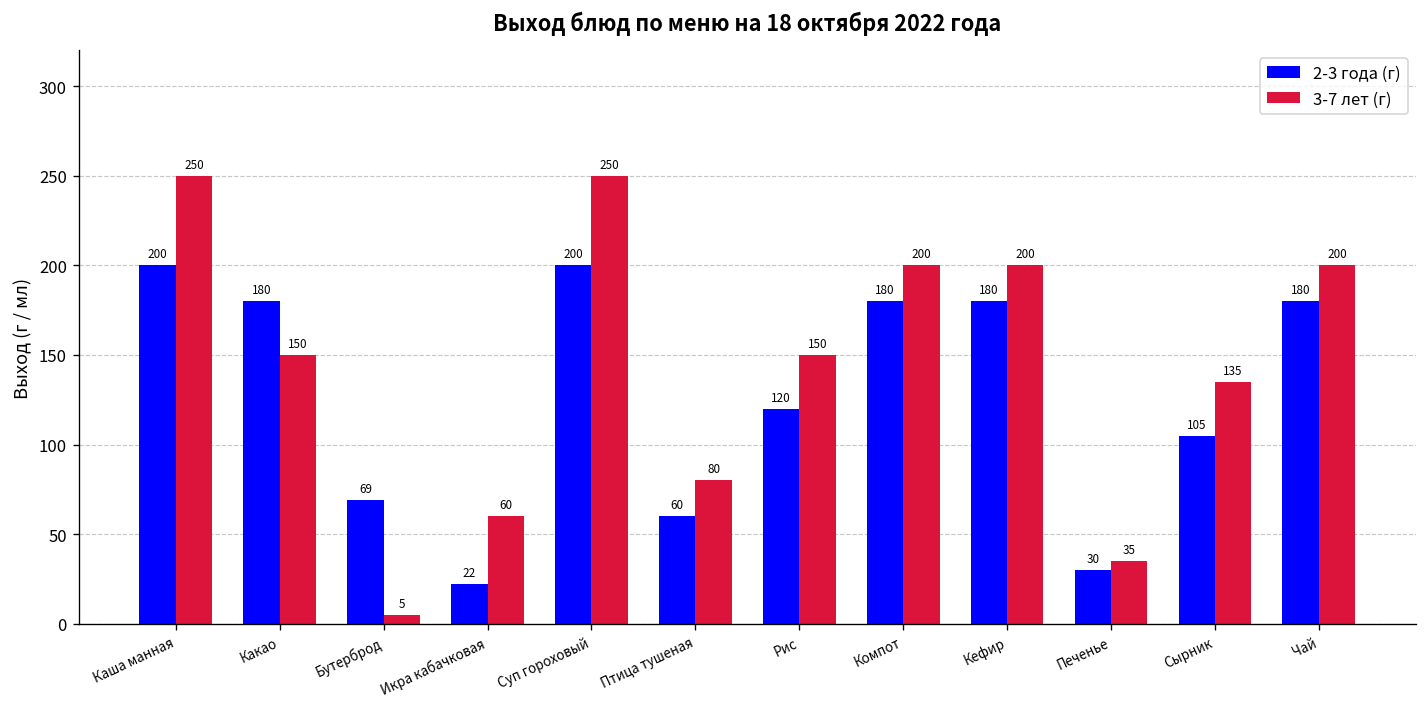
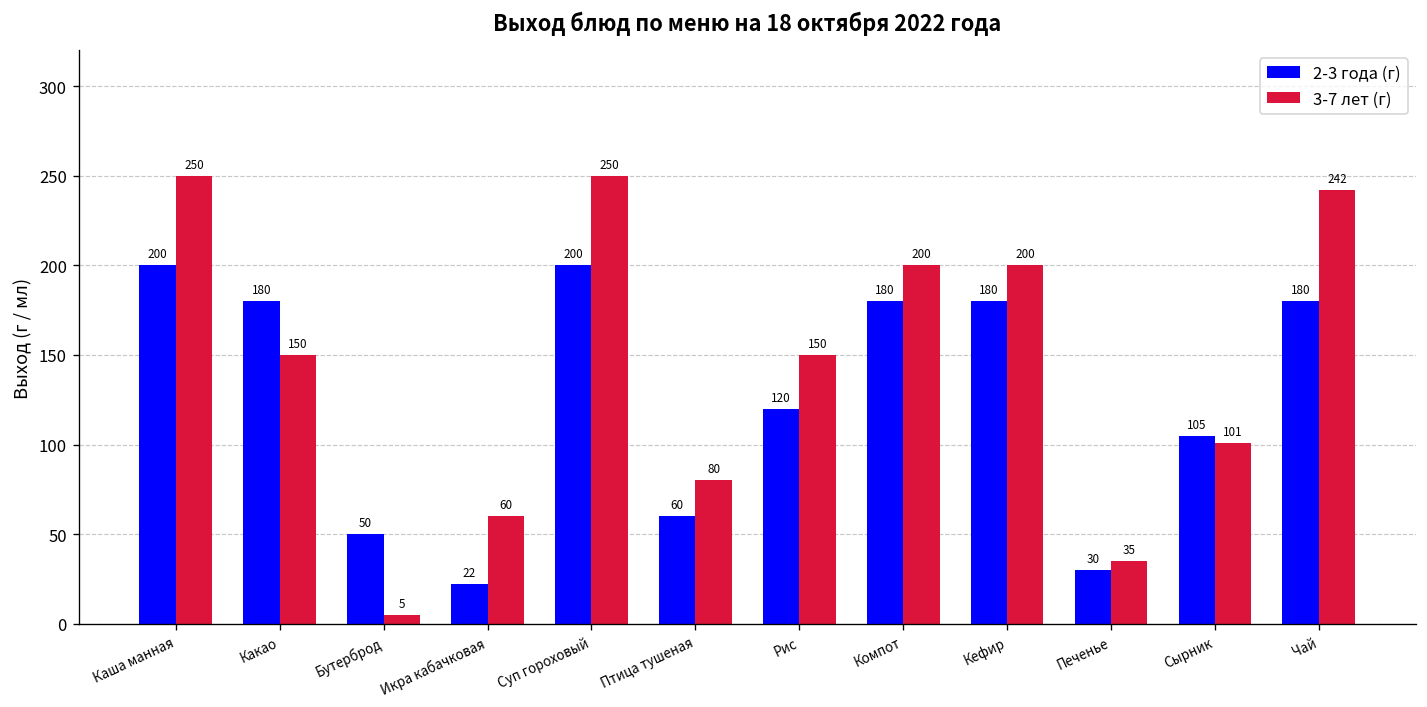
  {
    "2-3 года (г)": {
      "Каша манная": 200,
      "Какао": 180,
-     "Бутерброд": 69,
+     "Бутерброд": 50,
      "Икра кабачковая": 22,
      "Суп гороховый": 200,
      "Птица тушеная": 60,
      "Рис": 120,
      "Компот": 180,
      "Кефир": 180,
      "Печенье": 30,
      "Сырник": 105,
      "Чай": 180
    },
    "3-7 лет (г)": {
      "Каша манная": 250,
      "Какао": 150,
      "Бутерброд": 5,
      "Икра кабачковая": 60,
      "Суп гороховый": 250,
      "Птица тушеная": 80,
      "Рис": 150,
      "Компот": 200,
      "Кефир": 200,
      "Печенье": 35,
-     "Сырник": 135,
-     "Чай": 200
+     "Сырник": 101,
+     "Чай": 242
    }
  }
